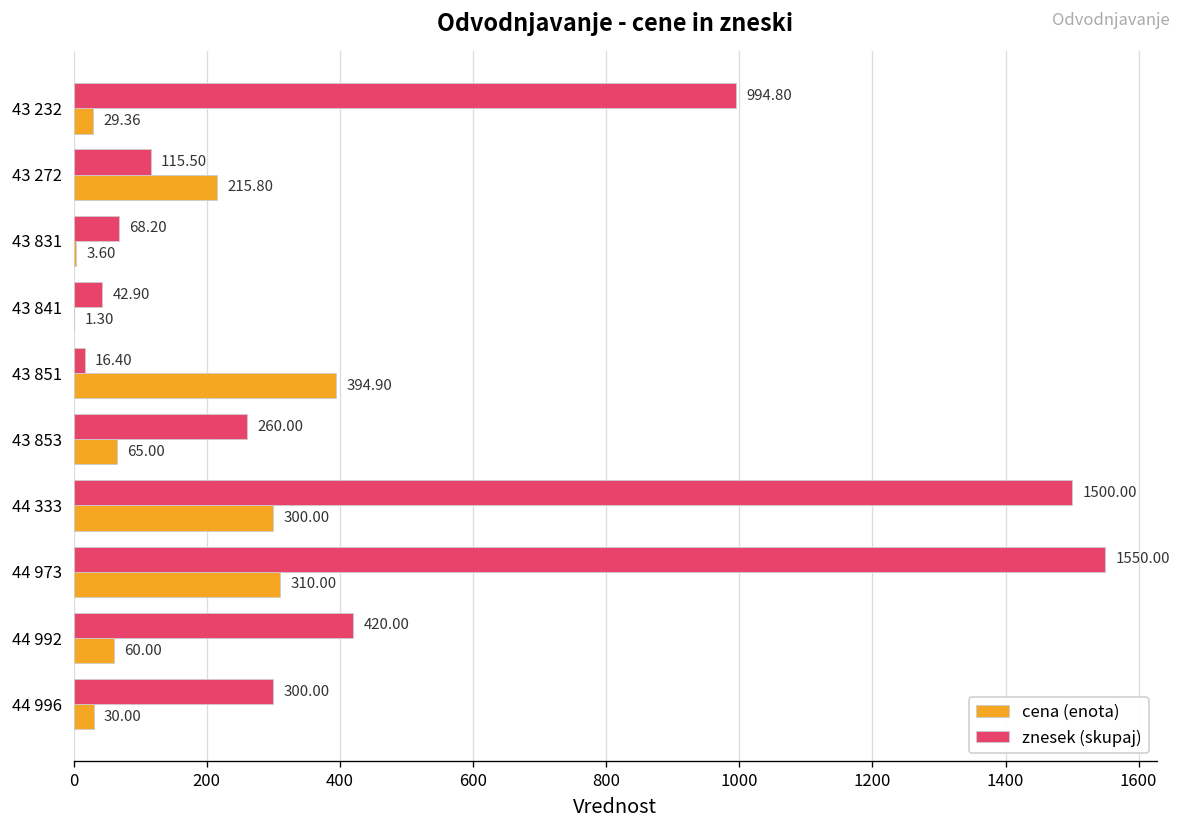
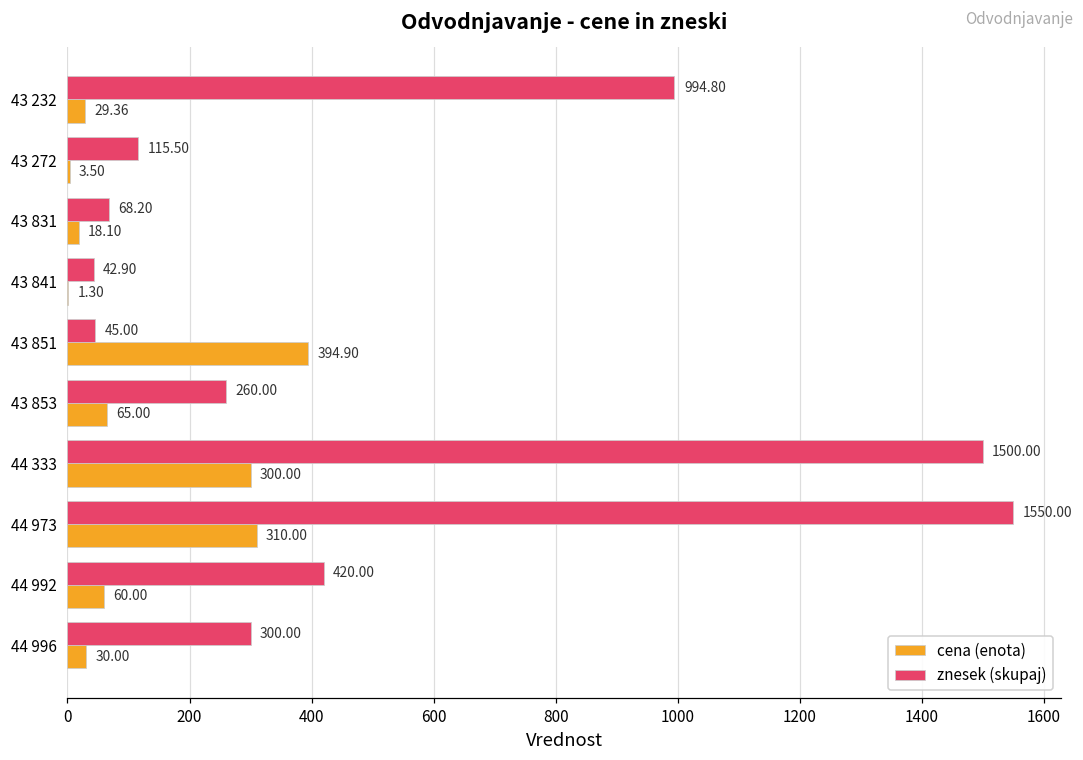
  {
    "cena (enota)": {
      "43 232": 29.36,
-     "43 272": 215.80,
-     "43 831": 3.60,
+     "43 272": 3.50,
+     "43 831": 18.10,
      "43 841": 1.30,
      "43 851": 394.90,
      "43 853": 65.00,
      "44 333": 300.00,
      "44 973": 310.00,
      "44 992": 60.00,
      "44 996": 30.00
    },
    "znesek (skupaj)": {
      "43 232": 994.80,
      "43 272": 115.50,
      "43 831": 68.20,
      "43 841": 42.90,
-     "43 851": 16.40,
+     "43 851": 45.00,
      "43 853": 260.00,
      "44 333": 1500.00,
      "44 973": 1550.00,
      "44 992": 420.00,
      "44 996": 300.00
    }
  }
